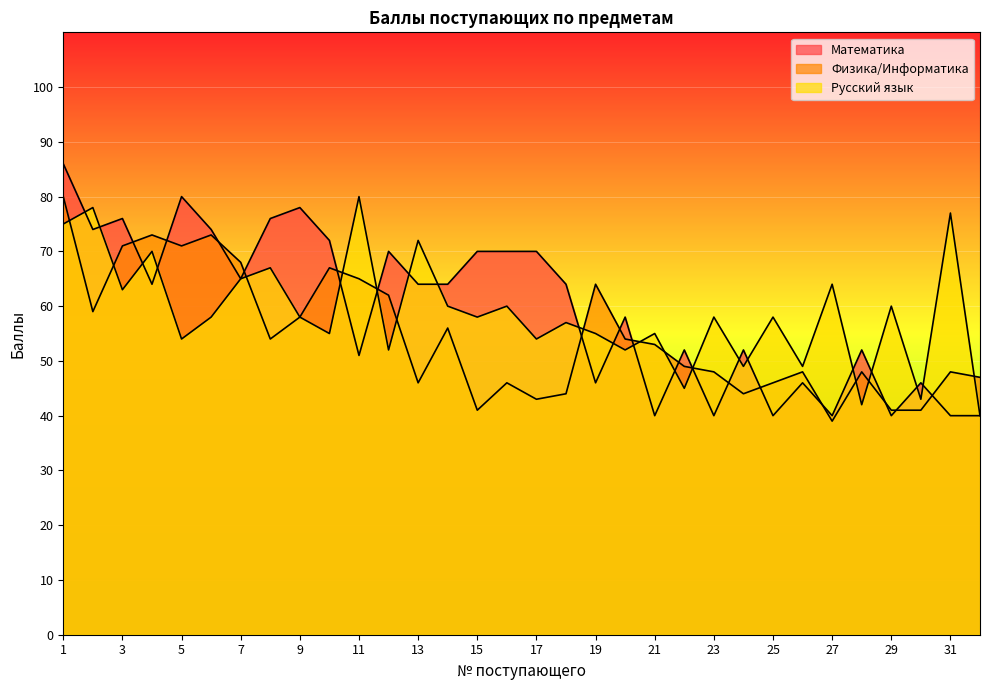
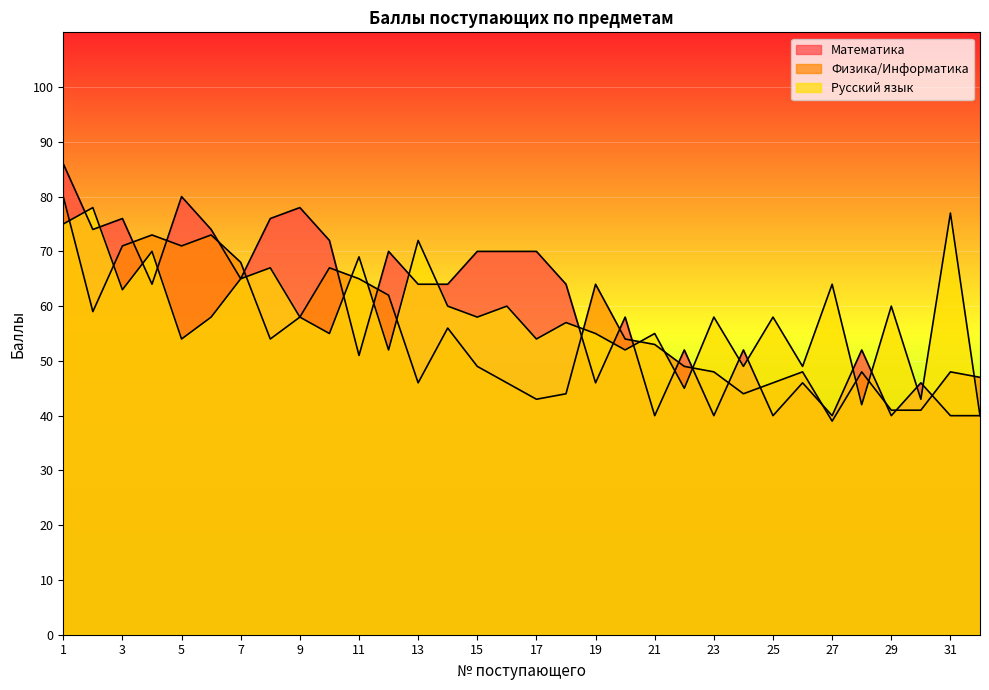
  {
    "Математика": {
      "1": 86,
      "3": 76,
      "5": 80,
      "9": 78,
      "11": 51,
      "13": 64,
      "15": 70,
      "17": 70,
      "19": 46,
      "21": 40,
      "23": 40,
      "25": 40,
      "27": 40,
      "29": 40,
      "31": 40
    },
    "Физика/Информатика": {
      "1": 80,
      "3": 71,
      "5": 71,
      "7": 68,
      "11": 65,
      "13": 46,
-     "15": 41,
+     "15": 49,
      "17": 43,
      "19": 64,
      "21": 53,
      "23": 48,
      "25": 46,
      "27": 39,
      "29": 41,
      "31": 48
    },
    "Русский язык": {
      "1": 75,
      "3": 63,
      "5": 54,
-     "11": 80,
+     "11": 69,
      "13": 72,
      "15": 58,
      "17": 54,
      "19": 55,
      "21": 55,
      "23": 58,
      "25": 58,
      "27": 64,
      "29": 60,
      "31": 77
    }
  }
